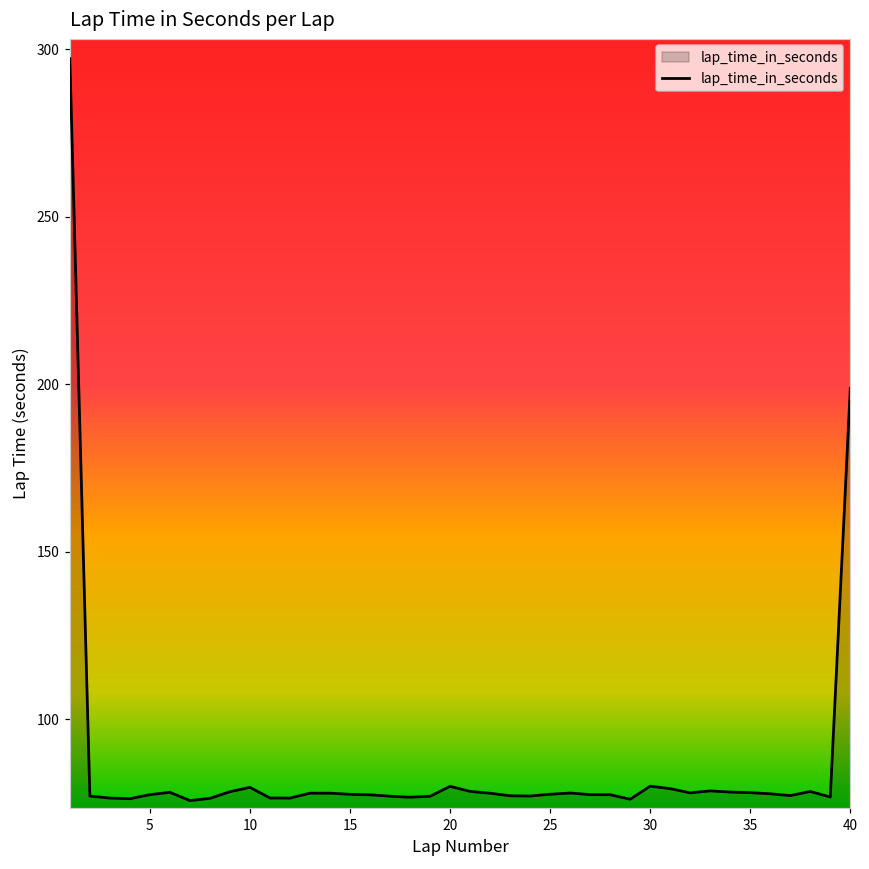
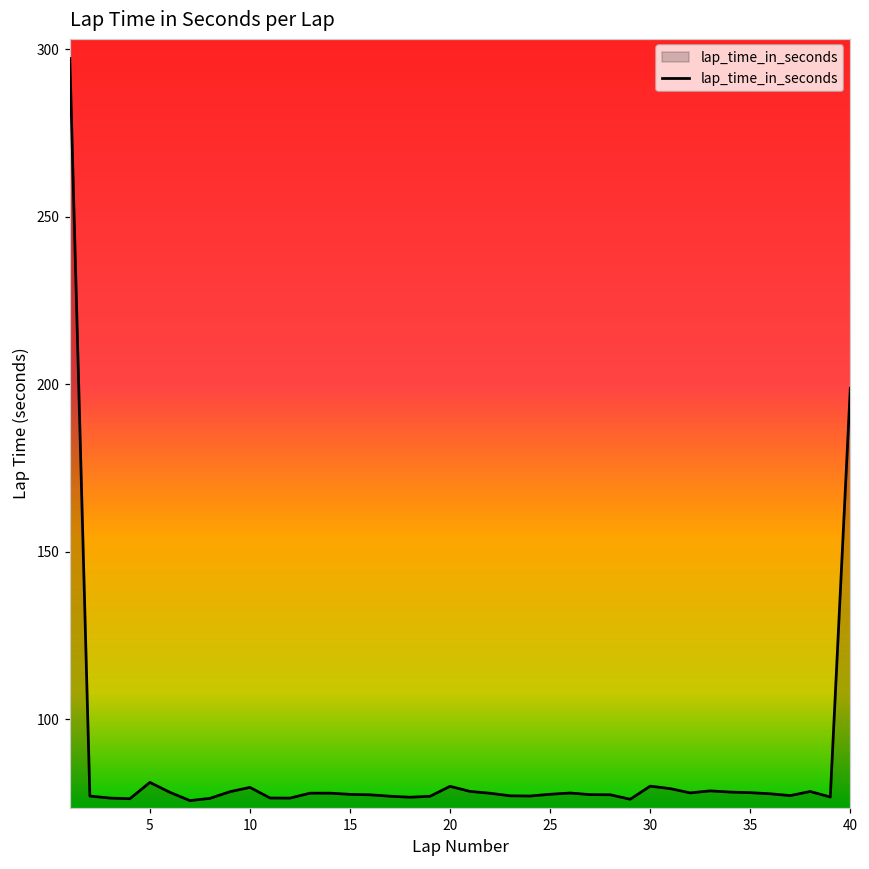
  {
-   "5": 78,
+   "5": 81,
    "10": 80,
    "15": 78,
    "20": 80,
    "25": 78,
    "30": 80,
    "35": 78,
    "40": 199
  }
